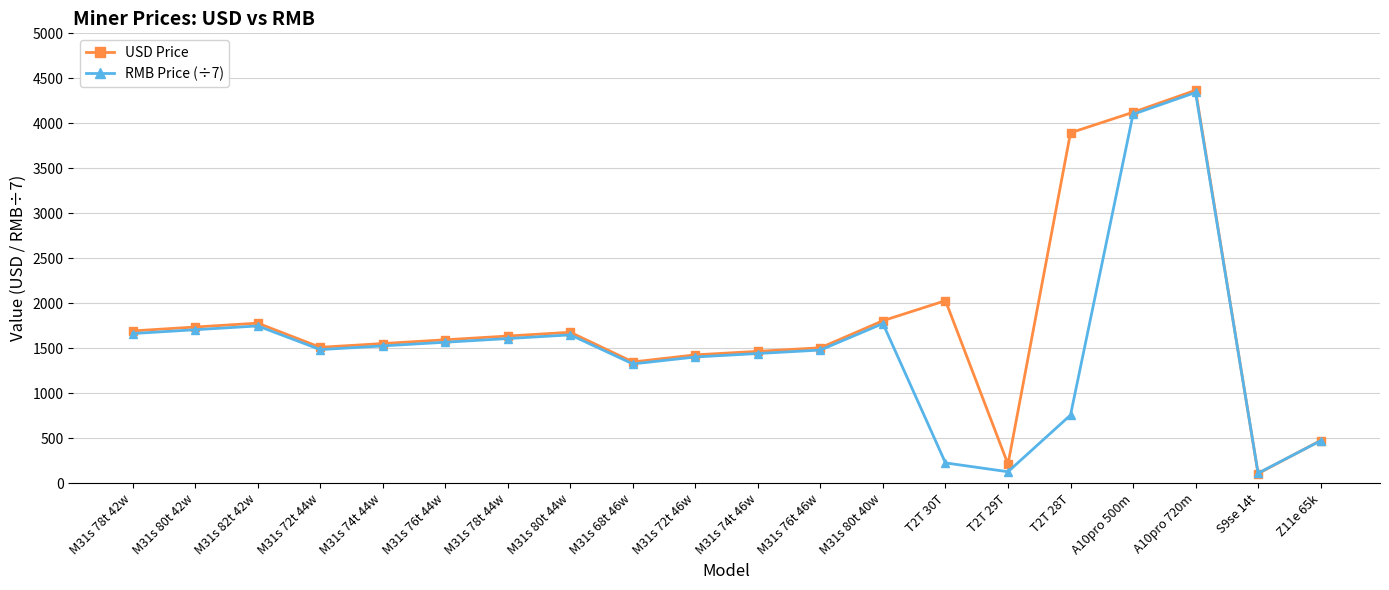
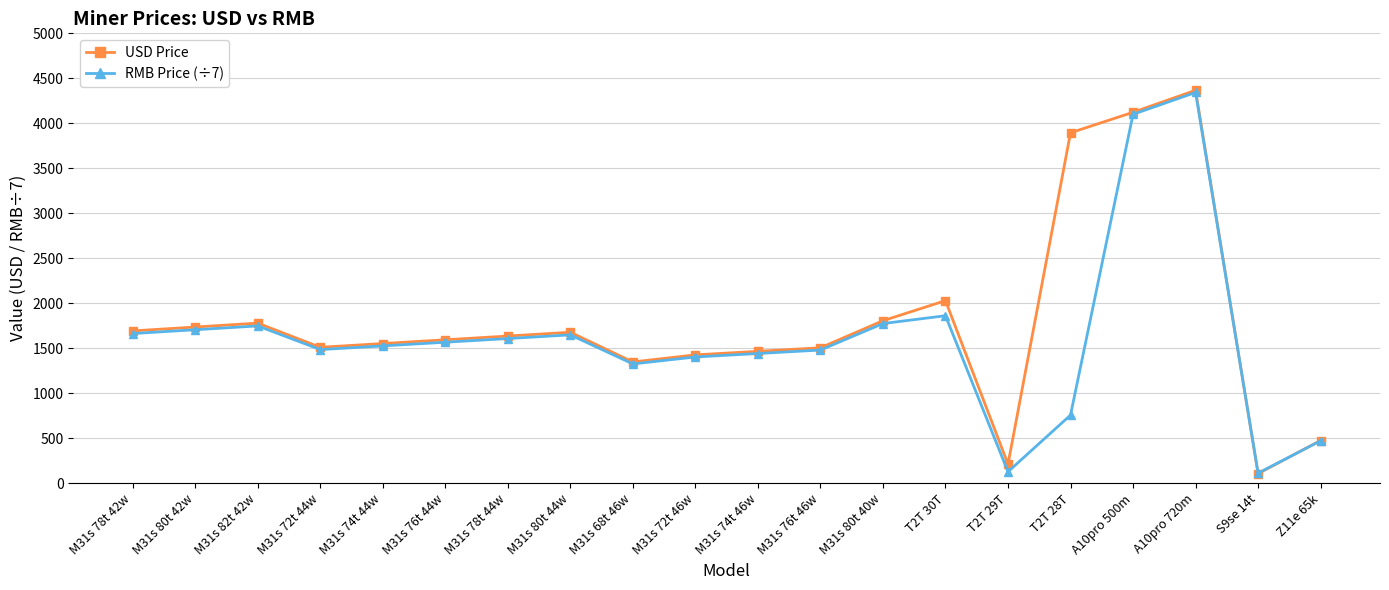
  {
    "USD Price": {
      "M31s 78t 42w": 1700,
      "M31s 80t 42w": 1700,
      "M31s 82t 42w": 1800,
      "M31s 80t 44w": 1700,
      "M31s 80t 40w": 1800,
      "T2T 30T": 2000,
      "T2T 29T": 200,
      "T2T 28T": 3900
    },
    "RMB Price (÷7)": {
      "M31s 78t 42w": 1700,
      "M31s 80t 42w": 1700,
      "M31s 82t 42w": 1700,
      "M31s 80t 44w": 1600,
      "M31s 80t 40w": 1800,
-     "T2T 30T": 200,
+     "T2T 30T": 1900,
      "T2T 29T": 100,
      "T2T 28T": 800
    }
  }
